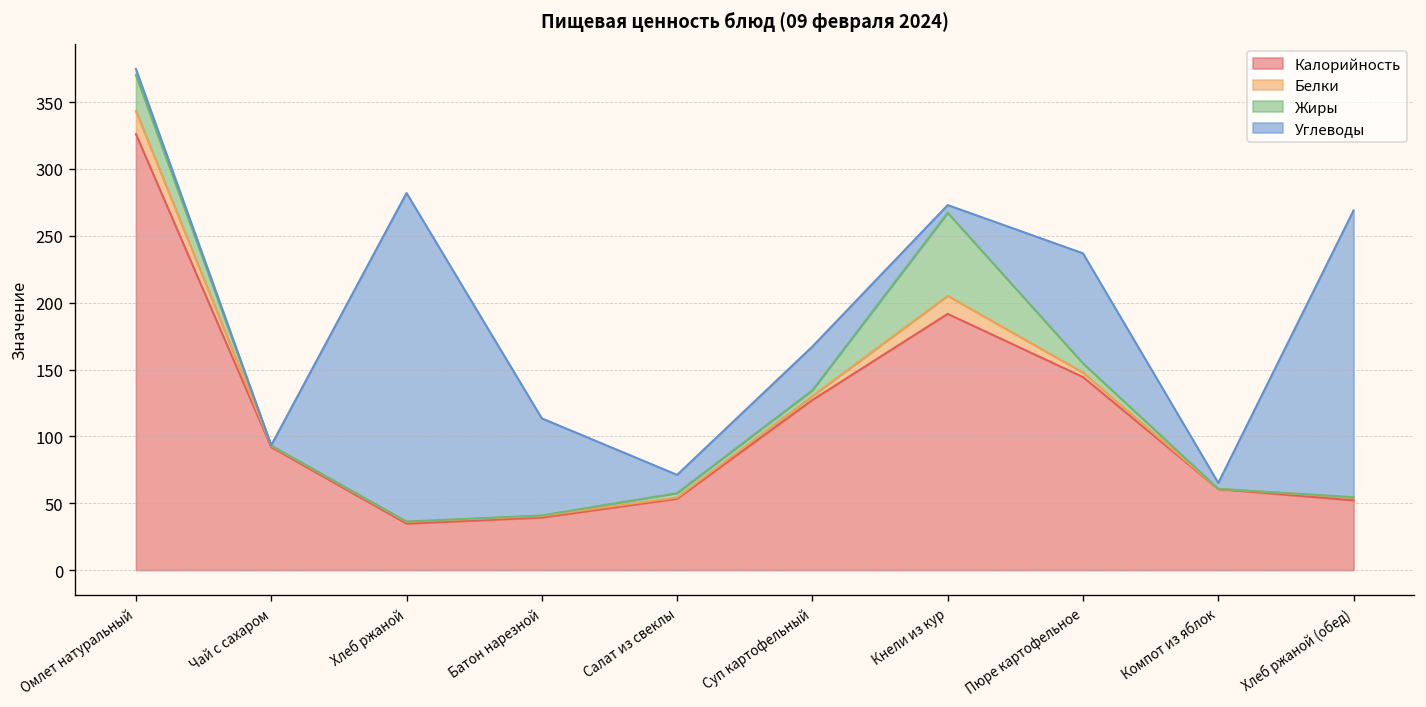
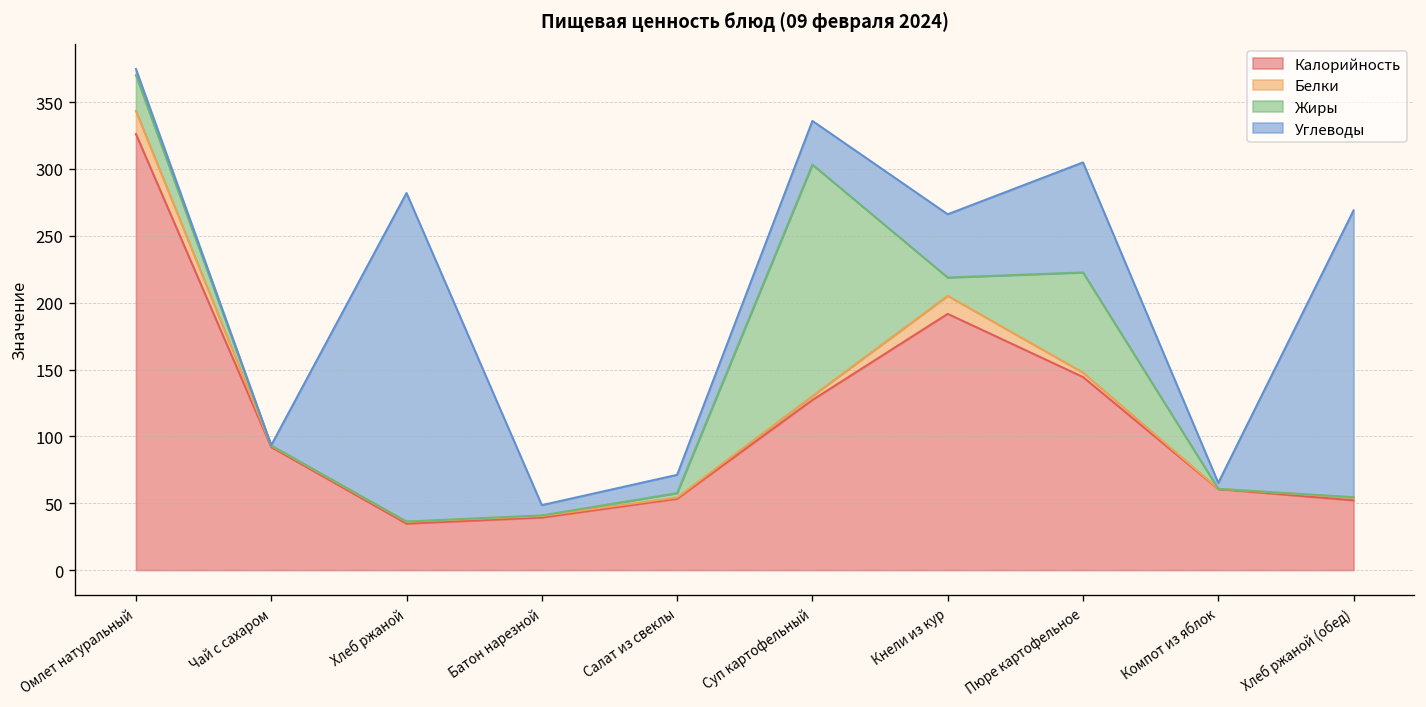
  {
    "Жиры": {
      "Омлет натуральный": 27,
      "Салат из свеклы": 3,
-     "Суп картофельный": 4,
-     "Кнели из кур": 62,
-     "Пюре картофельное": 7
+     "Суп картофельный": 173,
+     "Кнели из кур": 14,
+     "Пюре картофельное": 75
    },
    "Углеводы": {
      "Омлет натуральный": 5,
      "Хлеб ржаной": 246,
-     "Батон нарезной": 73,
+     "Батон нарезной": 8,
      "Салат из свеклы": 14,
      "Суп картофельный": 33,
-     "Кнели из кур": 6,
+     "Кнели из кур": 47,
      "Пюре картофельное": 82,
      "Компот из яблок": 4,
      "Хлеб ржаной (обед)": 215
    }
  }
